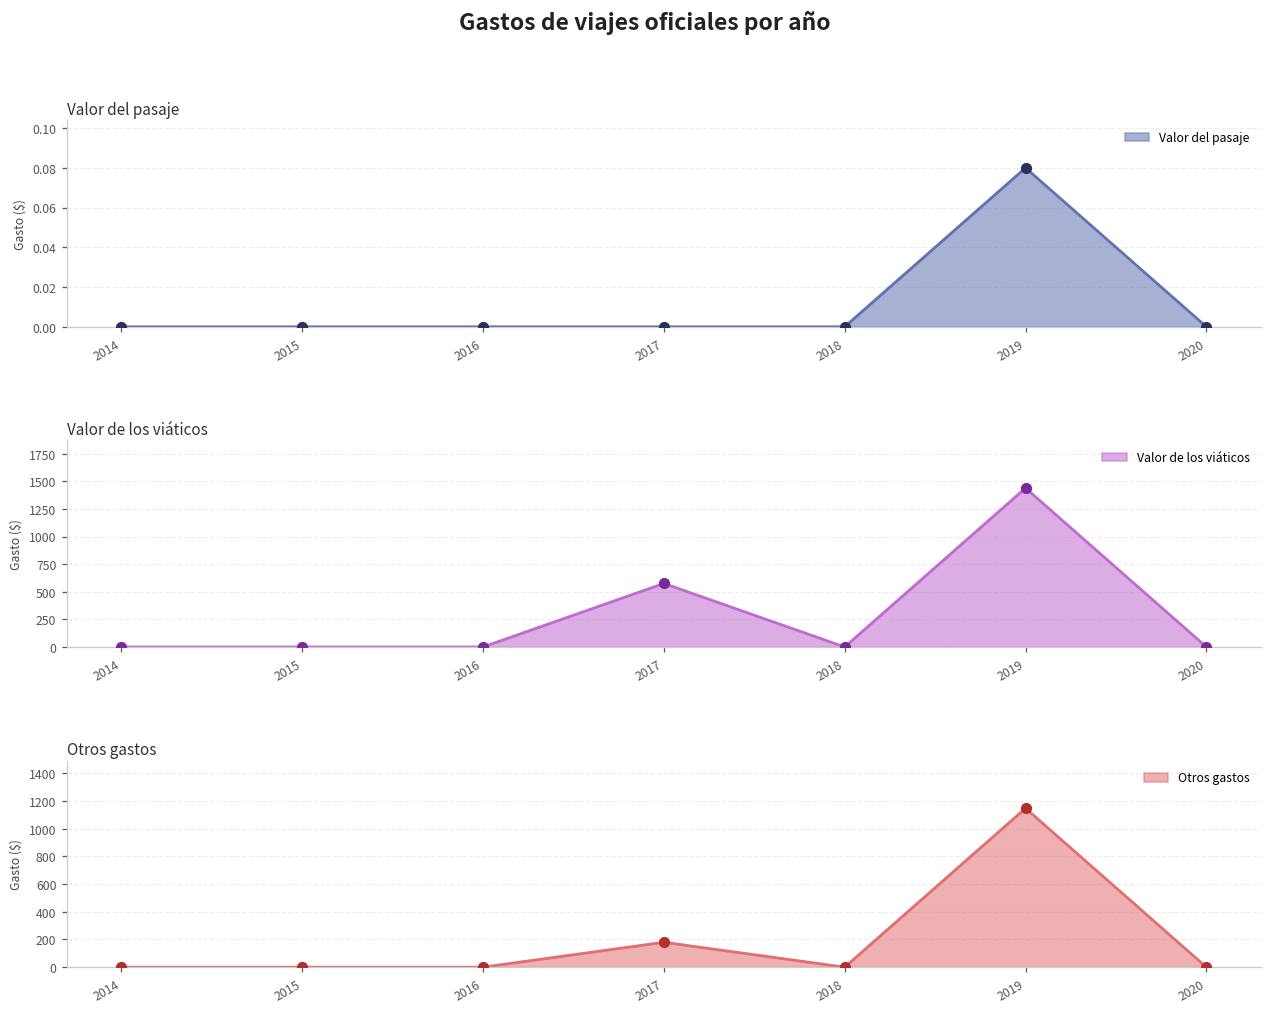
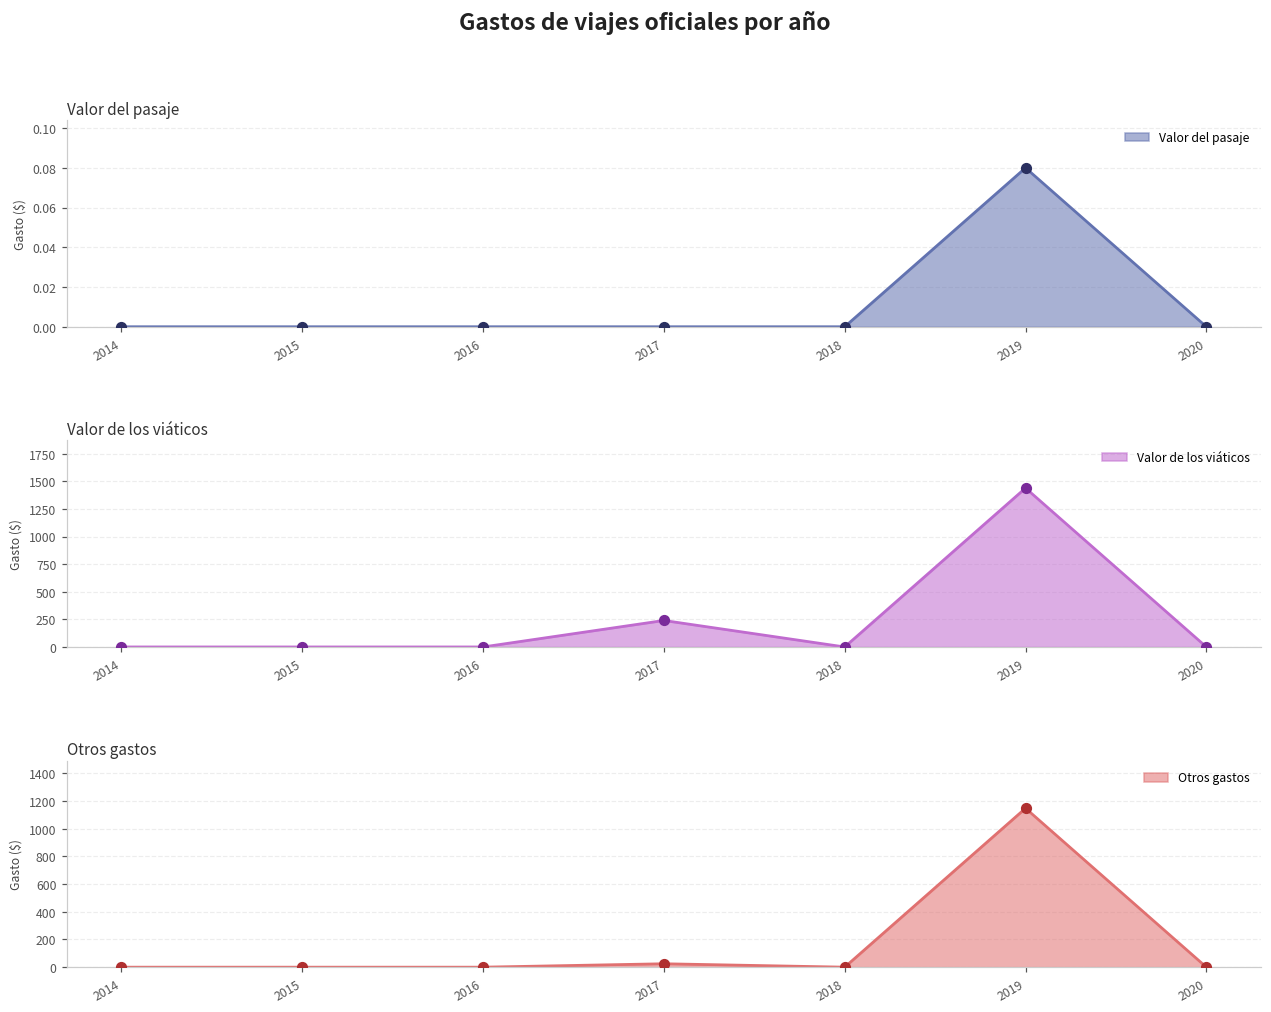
  {
    "Valor del pasaje": {
      "2014": 0.000,
      "2015": 0.000,
      "2016": 0.000,
      "2017": 0.000,
      "2018": 0.000,
      "2019": 0.080,
      "2020": 0.000
    },
    "Valor de los viáticos": {
      "2014": 0,
      "2015": 0,
      "2016": 0,
-     "2017": 580,
+     "2017": 240,
      "2018": 0,
      "2019": 1440,
      "2020": 0
    },
    "Otros gastos": {
      "2014": 0,
      "2015": 0,
      "2016": 0,
-     "2017": 180,
+     "2017": 20,
      "2018": 0,
      "2019": 1150,
      "2020": 0
    }
  }
